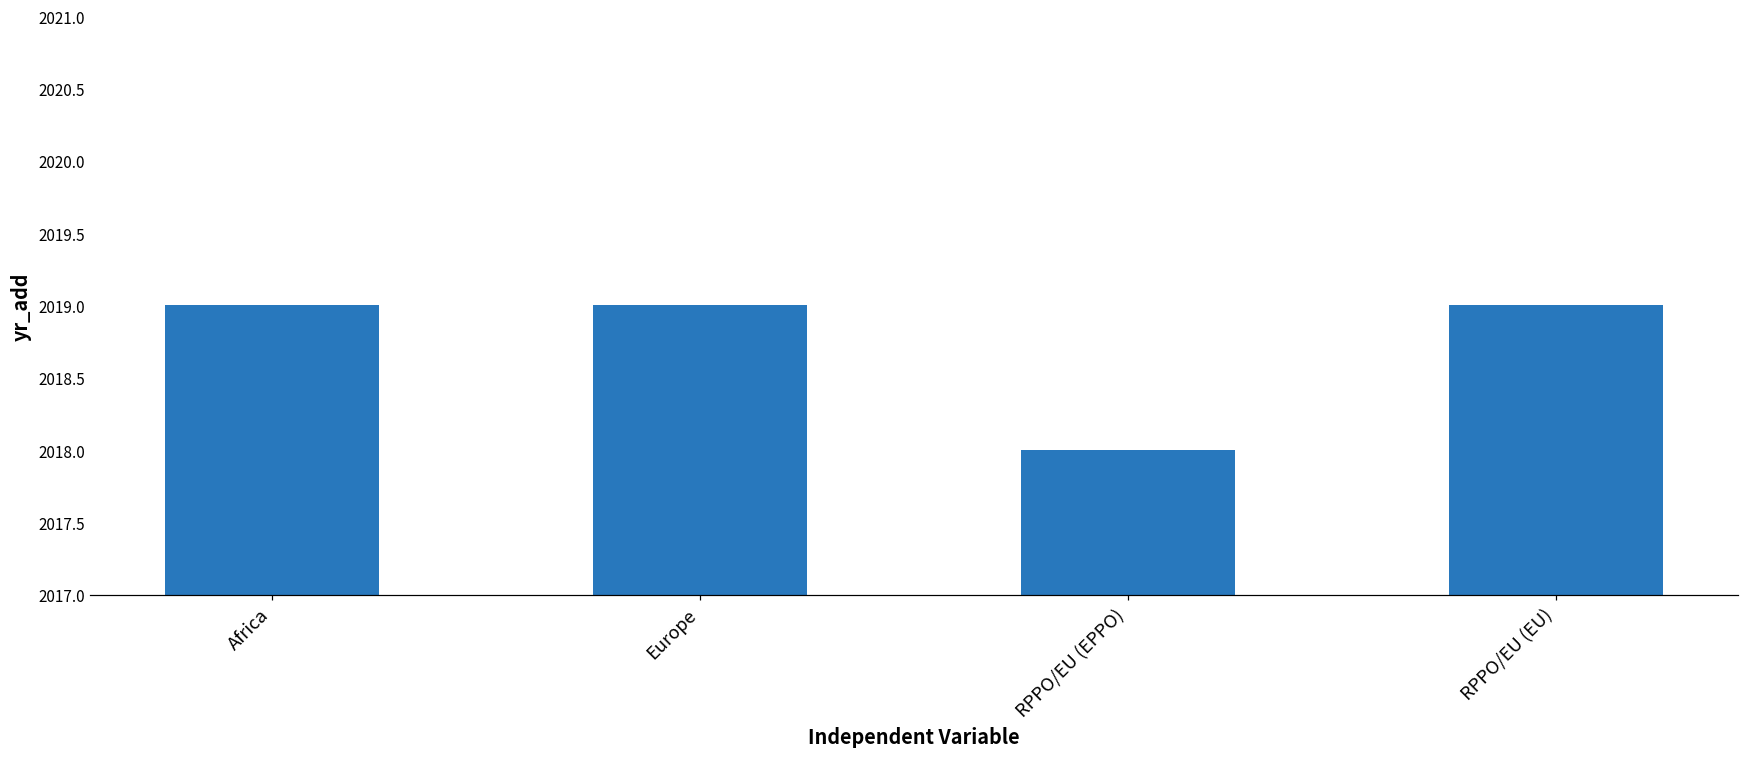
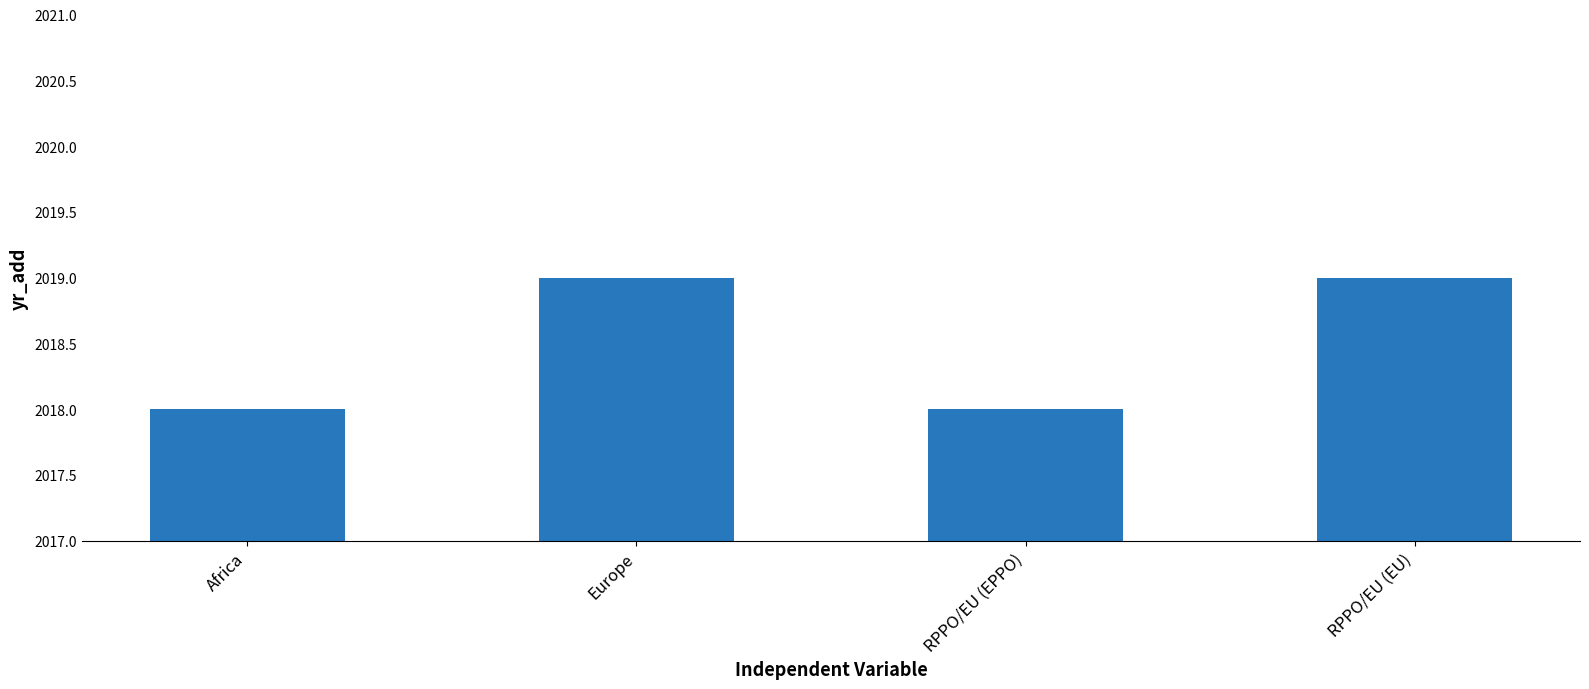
  {
-   "Africa": 2019,
+   "Africa": 2018,
    "Europe": 2019,
    "RPPO/EU (EPPO)": 2018,
    "RPPO/EU (EU)": 2019
  }
